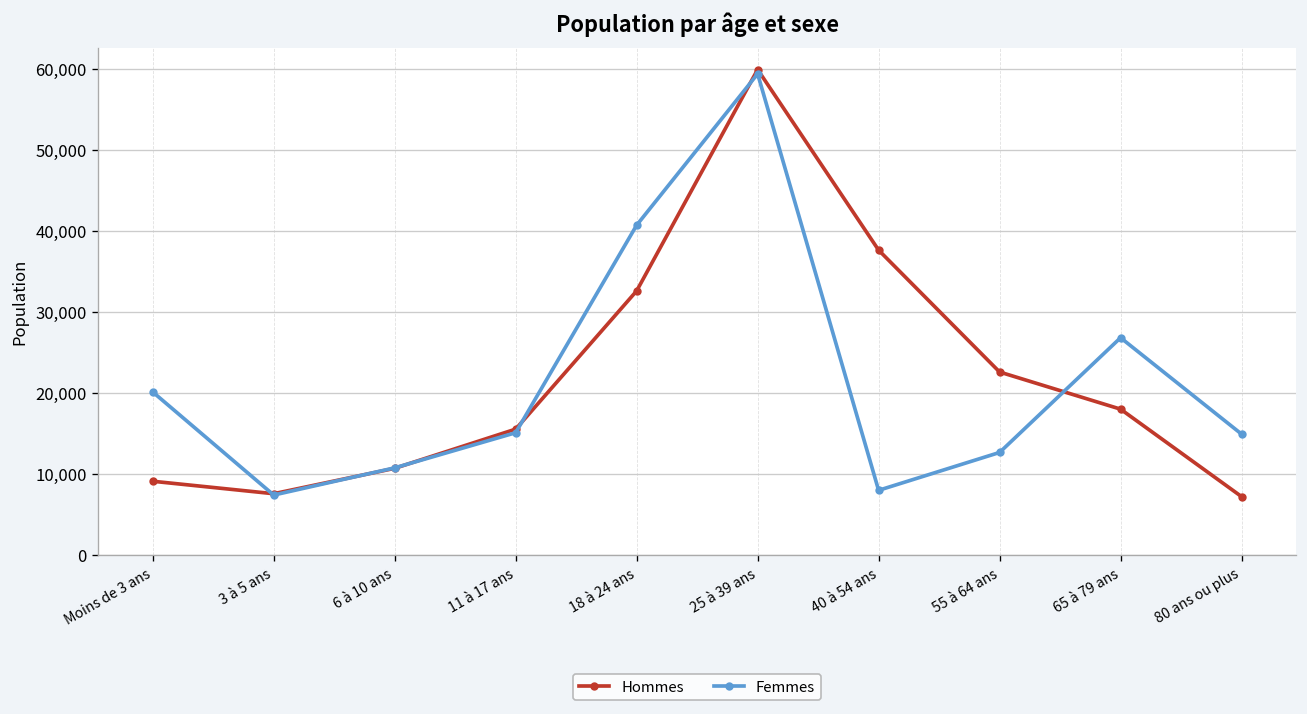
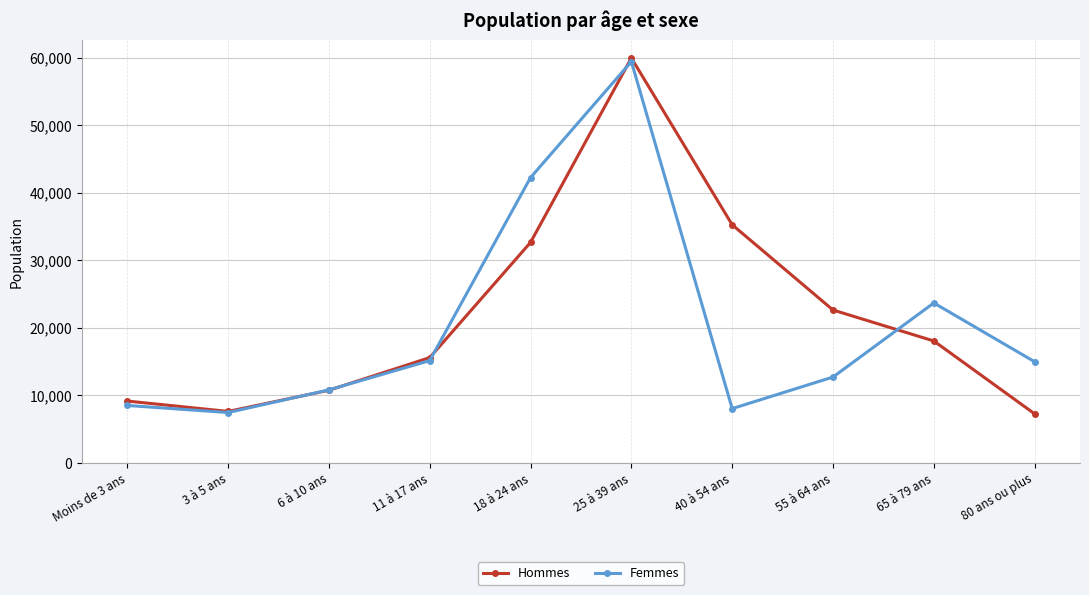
  {
    "Hommes": {
      "Moins de 3 ans": "9,000",
      "11 à 17 ans": "16,000",
      "18 à 24 ans": "33,000",
      "25 à 39 ans": "60,000",
-     "40 à 54 ans": "38,000",
+     "40 à 54 ans": "35,000",
      "55 à 64 ans": "23,000",
      "65 à 79 ans": "18,000",
      "80 ans ou plus": "7,000"
    },
    "Femmes": {
-     "Moins de 3 ans": "20,000",
+     "Moins de 3 ans": "8,000",
      "11 à 17 ans": "15,000",
-     "18 à 24 ans": "41,000",
+     "18 à 24 ans": "42,000",
      "25 à 39 ans": "59,000",
      "40 à 54 ans": "8,000",
      "55 à 64 ans": "13,000",
-     "65 à 79 ans": "27,000",
+     "65 à 79 ans": "24,000",
      "80 ans ou plus": "15,000"
    }
  }
